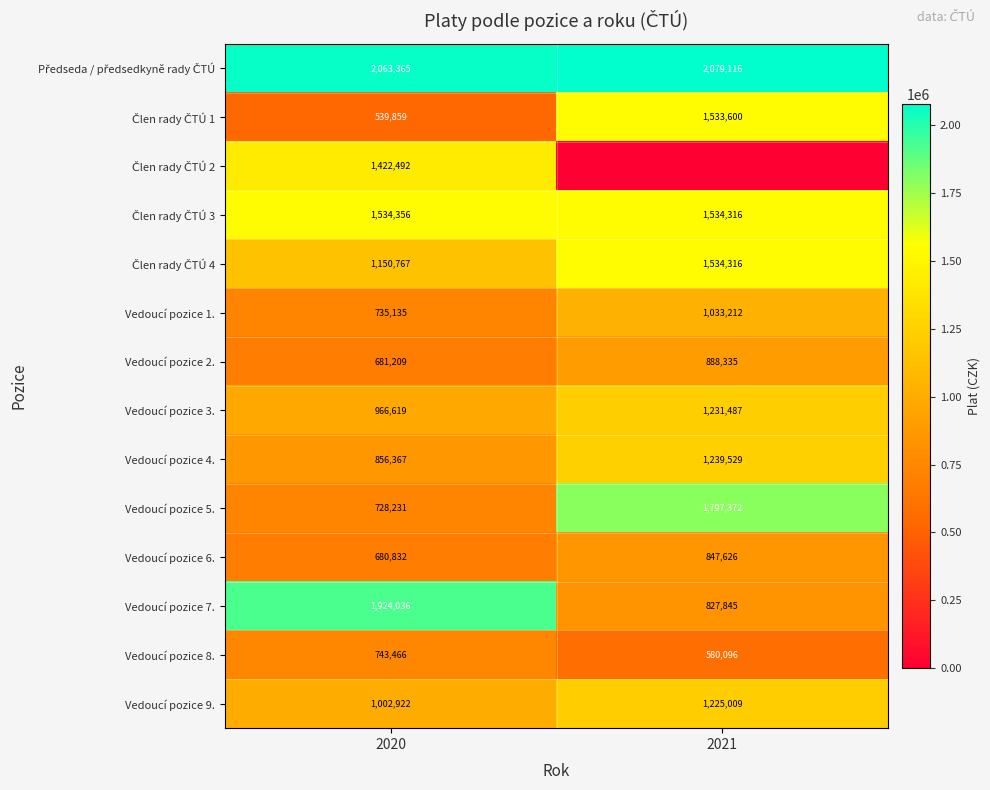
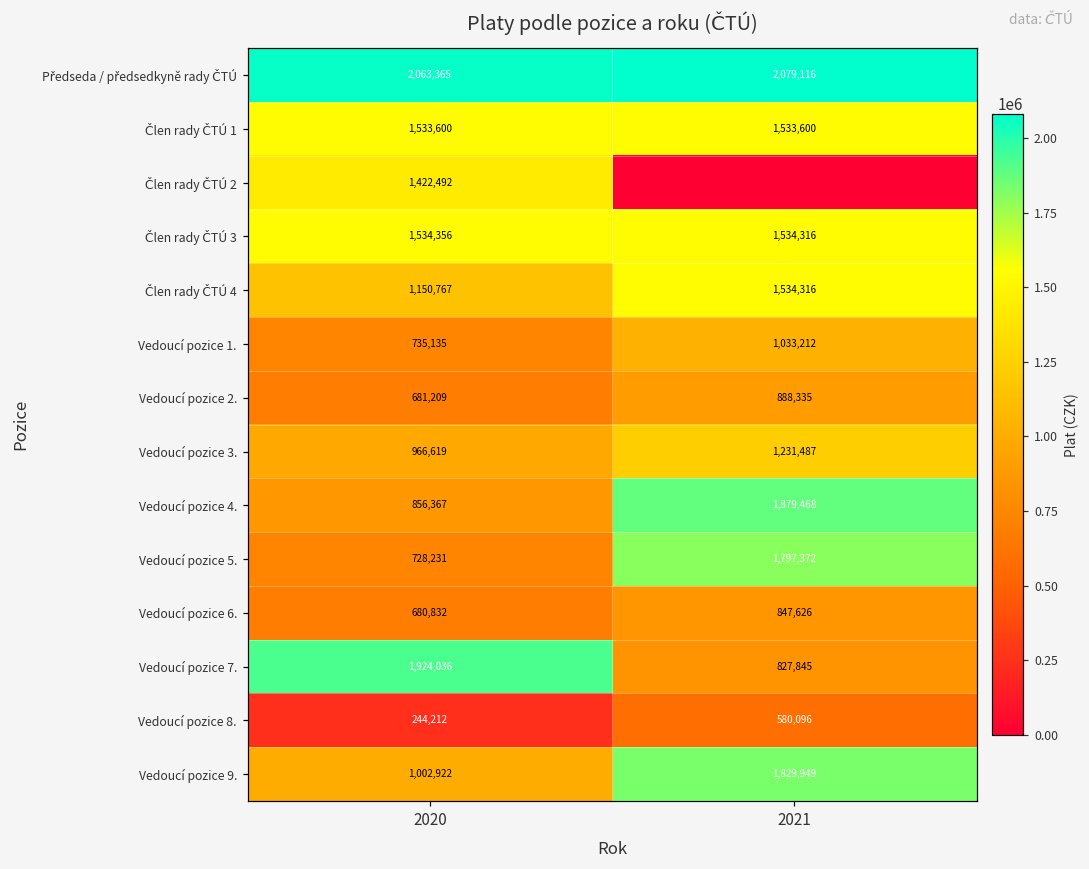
  {
    "Předseda / předsedkyně rady ČTÚ": {
      "2020": "2,063,365",
      "2021": "2,079,116"
    },
    "Člen rady ČTÚ 1": {
-     "2020": "539,859",
+     "2020": "1,533,600",
      "2021": "1,533,600"
    },
    "Člen rady ČTÚ 2": {
      "2020": "1,422,492"
    },
    "Člen rady ČTÚ 3": {
      "2020": "1,534,356",
      "2021": "1,534,316"
    },
    "Člen rady ČTÚ 4": {
      "2020": "1,150,767",
      "2021": "1,534,316"
    },
    "Vedoucí pozice 1.": {
      "2020": "735,135",
      "2021": "1,033,212"
    },
    "Vedoucí pozice 2.": {
      "2020": "681,209",
      "2021": "888,335"
    },
    "Vedoucí pozice 3.": {
      "2020": "966,619",
      "2021": "1,231,487"
    },
    "Vedoucí pozice 4.": {
      "2020": "856,367",
-     "2021": "1,239,529"
+     "2021": "1,879,468"
    },
    "Vedoucí pozice 5.": {
      "2020": "728,231",
      "2021": "1,797,372"
    },
    "Vedoucí pozice 6.": {
      "2020": "680,832",
      "2021": "847,626"
    },
    "Vedoucí pozice 7.": {
      "2020": "1,924,036",
      "2021": "827,845"
    },
    "Vedoucí pozice 8.": {
-     "2020": "743,466",
+     "2020": "244,212",
      "2021": "580,096"
    },
    "Vedoucí pozice 9.": {
      "2020": "1,002,922",
-     "2021": "1,225,009"
+     "2021": "1,829,949"
    }
  }
